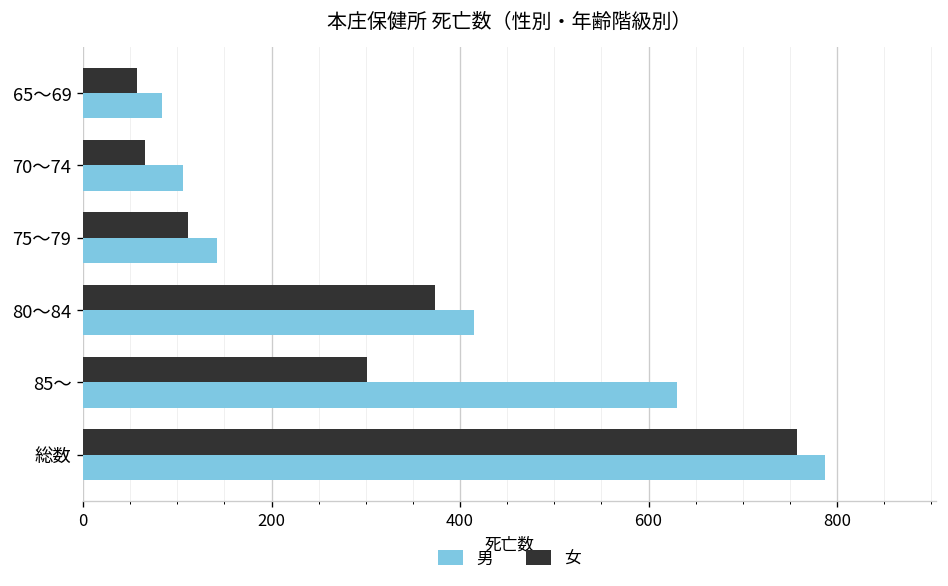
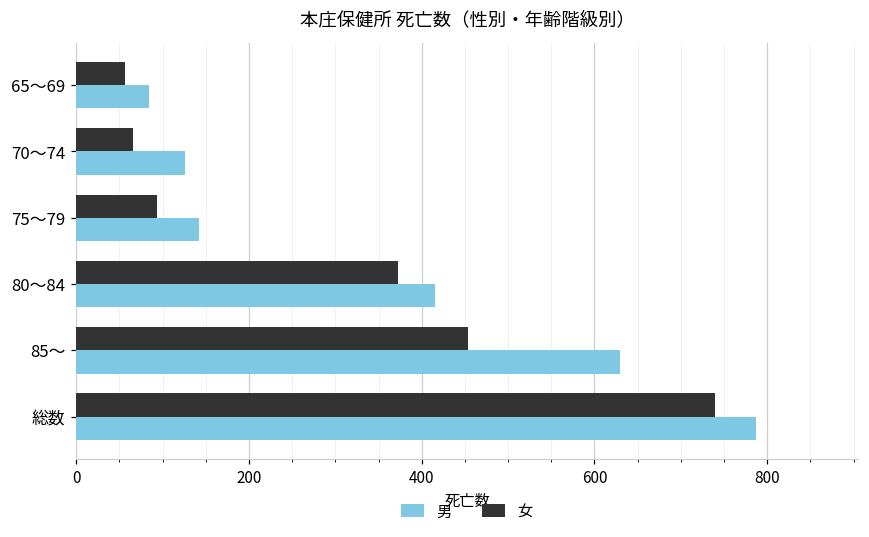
  {
    "男": {
      "65～69": 80,
-     "70～74": 110,
+     "70～74": 130,
      "75～79": 140,
      "80～84": 420,
      "85～": 630,
      "総数": 790
    },
    "女": {
      "65～69": 60,
      "70～74": 70,
-     "75～79": 110,
+     "75～79": 90,
      "80～84": 370,
-     "85～": 300,
-     "総数": 760
+     "85～": 450,
+     "総数": 740
    }
  }
